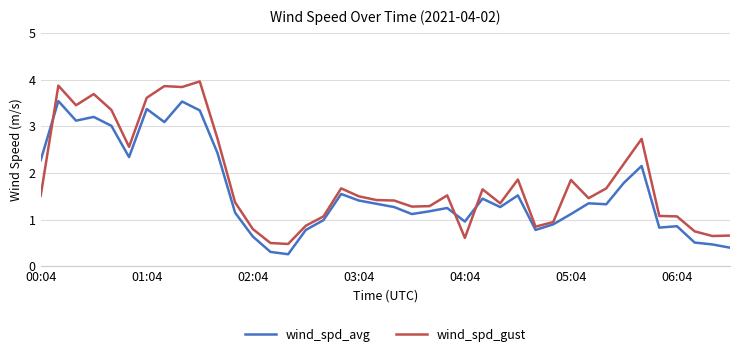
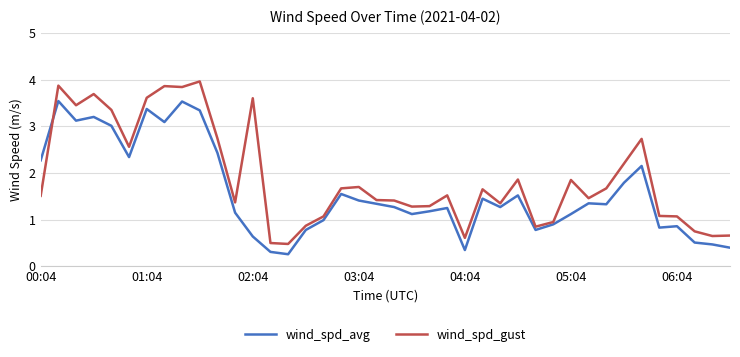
  {
    "wind_spd_avg": {
      "00:04": 2.3,
      "01:04": 3.4,
      "02:04": 0.6,
      "03:04": 1.4,
-     "04:04": 1.0,
+     "04:04": 0.4,
      "05:04": 1.1,
      "06:04": 0.9
    },
    "wind_spd_gust": {
      "00:04": 1.5,
      "01:04": 3.6,
-     "02:04": 0.8,
-     "03:04": 1.5,
+     "02:04": 3.6,
+     "03:04": 1.7,
      "04:04": 0.6,
      "05:04": 1.9,
      "06:04": 1.1
    }
  }
